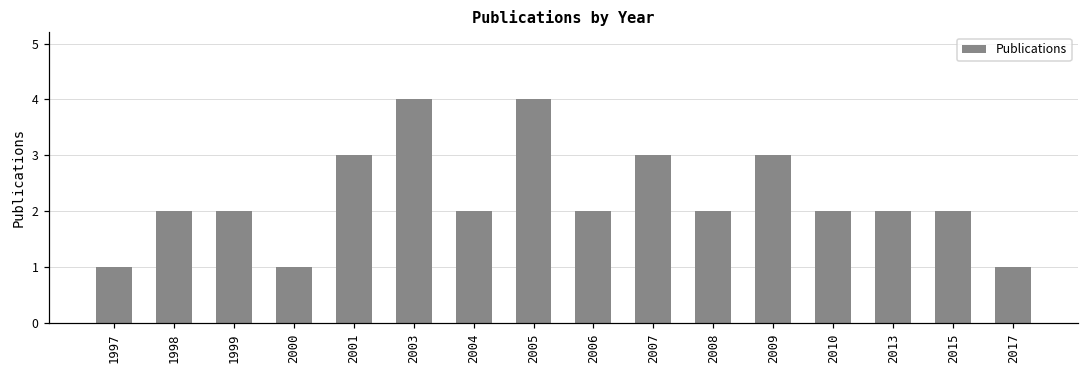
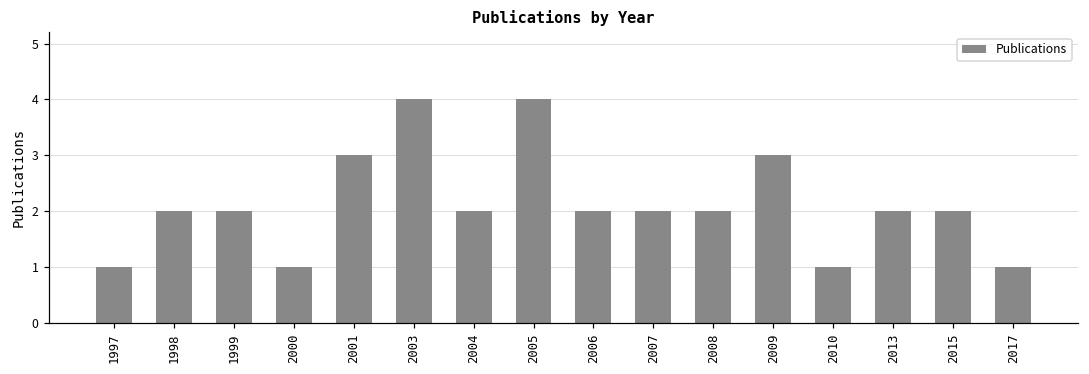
  {
    "1997": 1,
    "1998": 2,
    "1999": 2,
    "2000": 1,
    "2001": 3,
    "2003": 4,
    "2004": 2,
    "2005": 4,
    "2006": 2,
-   "2007": 3,
+   "2007": 2,
    "2008": 2,
    "2009": 3,
-   "2010": 2,
+   "2010": 1,
    "2013": 2,
    "2015": 2,
    "2017": 1
  }
